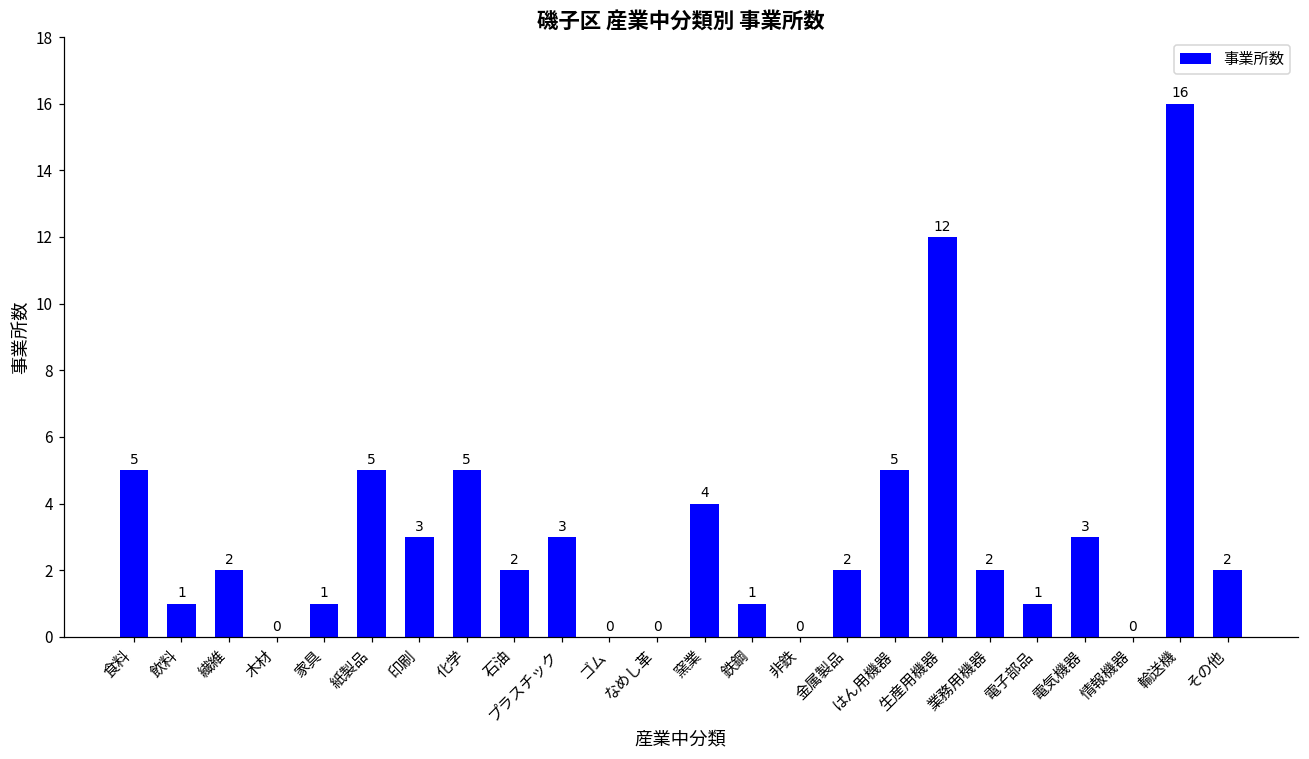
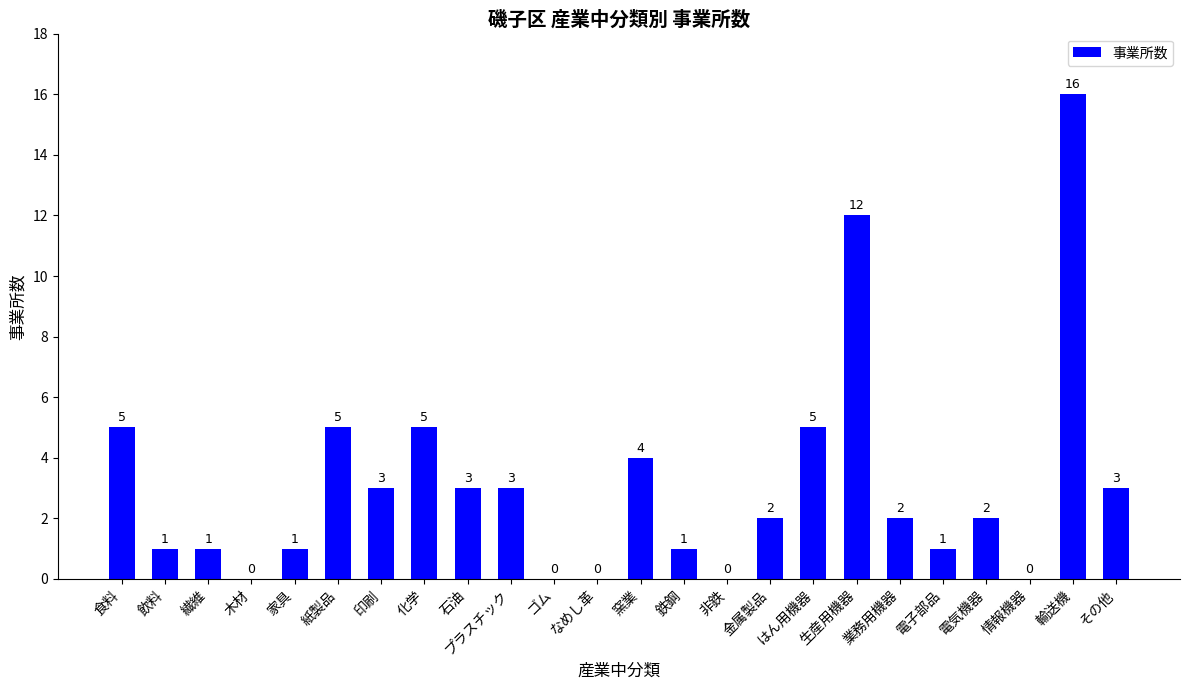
  {
    "食料": 5,
    "飲料": 1,
-   "繊維": 2,
+   "繊維": 1,
    "木材": 0,
    "家具": 1,
    "紙製品": 5,
    "印刷": 3,
    "化学": 5,
-   "石油": 2,
+   "石油": 3,
    "プラスチック": 3,
    "ゴム": 0,
    "なめし革": 0,
    "窯業": 4,
    "鉄鋼": 1,
    "非鉄": 0,
    "金属製品": 2,
    "はん用機器": 5,
    "生産用機器": 12,
    "業務用機器": 2,
    "電子部品": 1,
-   "電気機器": 3,
+   "電気機器": 2,
    "情報機器": 0,
    "輸送機": 16,
-   "その他": 2
+   "その他": 3
  }
